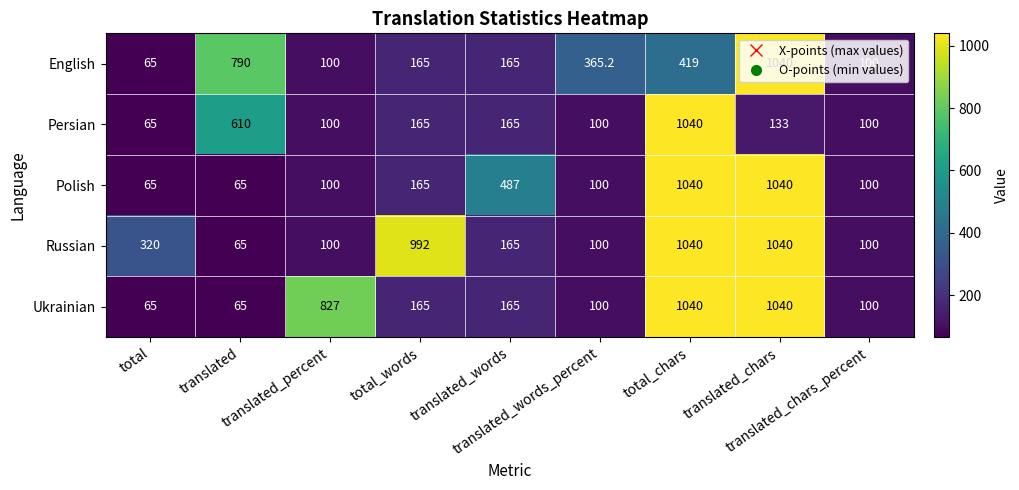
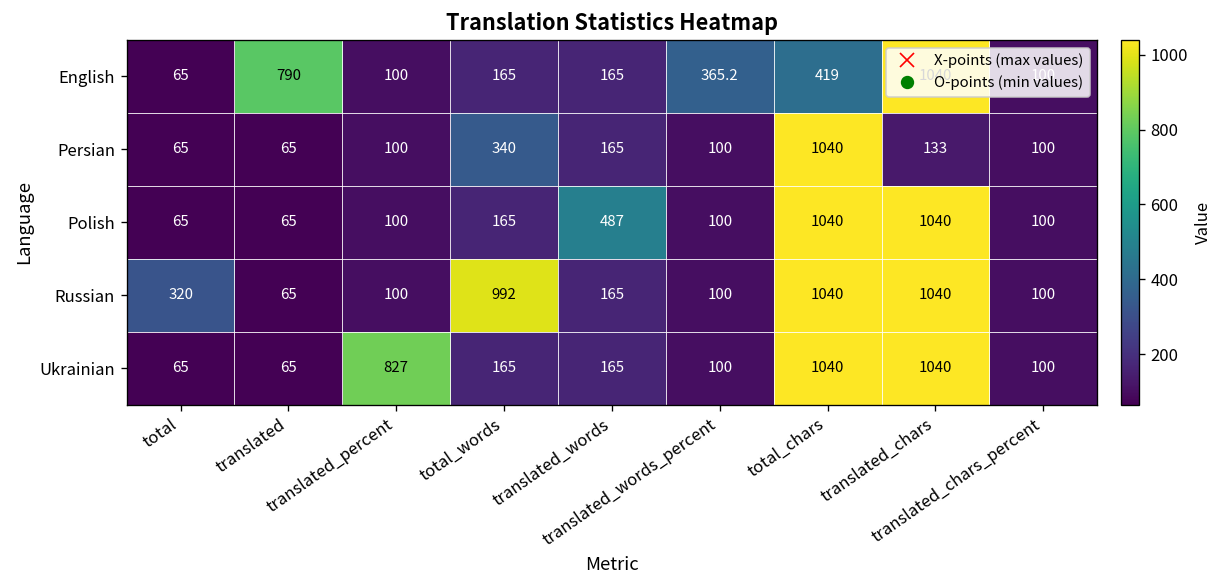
  {
    "English": {
      "total": 65,
      "translated": 790,
      "translated_percent": 100,
      "total_words": 165,
      "translated_words": 165,
      "translated_words_percent": 365.2,
      "total_chars": 419
    },
    "Persian": {
      "total": 65,
-     "translated": 610,
+     "translated": 65,
      "translated_percent": 100,
-     "total_words": 165,
+     "total_words": 340,
      "translated_words": 165,
      "translated_words_percent": 100,
      "total_chars": 1040,
      "translated_chars": 133,
      "translated_chars_percent": 100
    },
    "Polish": {
      "total": 65,
      "translated": 65,
      "translated_percent": 100,
      "total_words": 165,
      "translated_words": 487,
      "translated_words_percent": 100,
      "total_chars": 1040,
      "translated_chars": 1040,
      "translated_chars_percent": 100
    },
    "Russian": {
      "total": 320,
      "translated": 65,
      "translated_percent": 100,
      "total_words": 992,
      "translated_words": 165,
      "translated_words_percent": 100,
      "total_chars": 1040,
      "translated_chars": 1040,
      "translated_chars_percent": 100
    },
    "Ukrainian": {
      "total": 65,
      "translated": 65,
      "translated_percent": 827,
      "total_words": 165,
      "translated_words": 165,
      "translated_words_percent": 100,
      "total_chars": 1040,
      "translated_chars": 1040,
      "translated_chars_percent": 100
    }
  }
